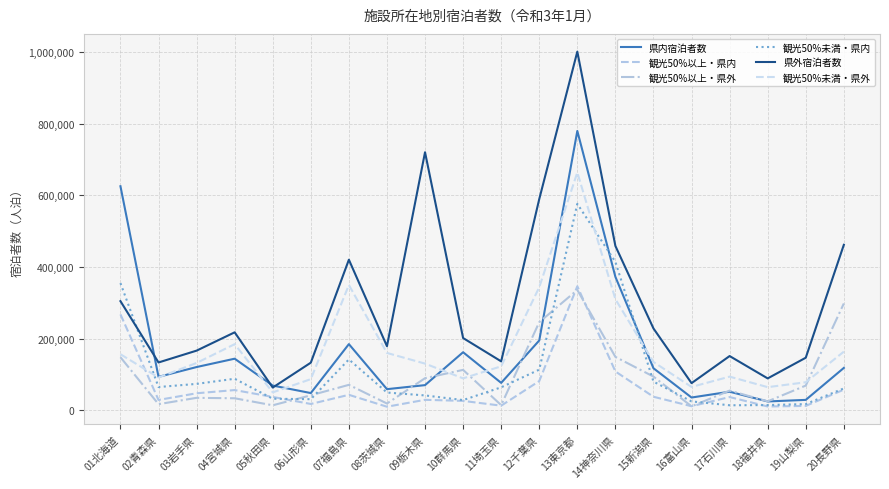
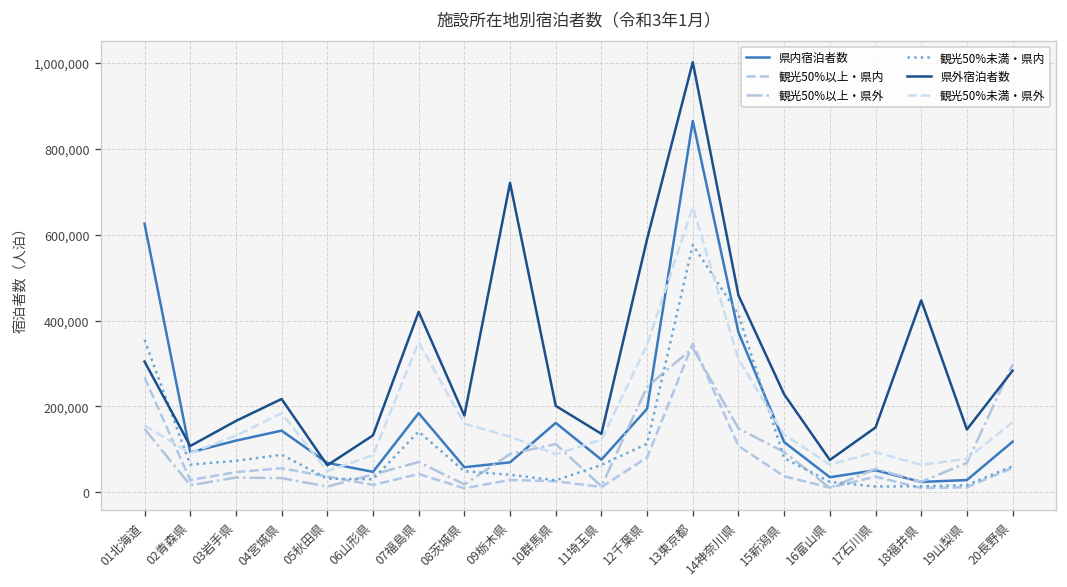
  {
    "県内宿泊者数": {
      "01北海道": "630,000",
      "03岩手県": "120,000",
      "04宮城県": "140,000",
      "07福島県": "180,000",
      "08茨城県": "60,000",
      "09栃木県": "70,000",
      "10群馬県": "160,000",
      "11埼玉県": "80,000",
      "12千葉県": "190,000",
-     "13東京都": "780,000",
+     "13東京都": "870,000",
      "14神奈川県": "370,000",
      "15新潟県": "120,000",
      "16富山県": "40,000",
      "19山梨県": "30,000",
      "20長野県": "120,000"
    },
    "観光50%未満・県内": {
      "01北海道": "360,000",
      "02青森県": "60,000",
      "03岩手県": "70,000",
      "04宮城県": "90,000",
      "06山形県": "30,000",
      "07福島県": "140,000",
      "08茨城県": "50,000",
      "09栃木県": "40,000",
      "11埼玉県": "60,000",
      "12千葉県": "110,000",
      "13東京都": "580,000",
      "14神奈川県": "410,000",
      "15新潟県": "80,000",
      "16富山県": "20,000",
      "17石川県": "10,000"
    },
    "県外宿泊者数": {
      "01北海道": "300,000",
-     "02青森県": "130,000",
+     "02青森県": "110,000",
      "03岩手県": "170,000",
      "04宮城県": "220,000",
      "06山形県": "130,000",
      "07福島県": "420,000",
      "08茨城県": "180,000",
      "09栃木県": "720,000",
      "10群馬県": "200,000",
      "11埼玉県": "140,000",
      "12千葉県": "590,000",
      "13東京都": "1,000,000",
      "14神奈川県": "460,000",
      "15新潟県": "230,000",
      "16富山県": "80,000",
      "17石川県": "150,000",
-     "18福井県": "90,000",
+     "18福井県": "450,000",
      "19山梨県": "150,000",
-     "20長野県": "460,000"
+     "20長野県": "280,000"
    }
  }
